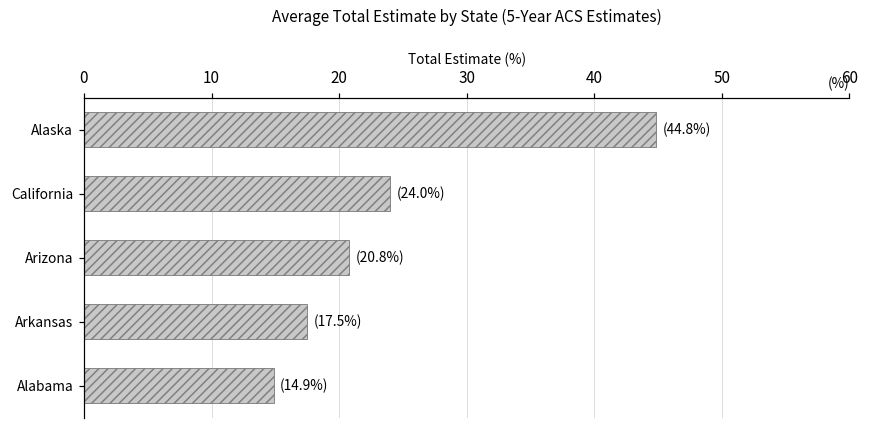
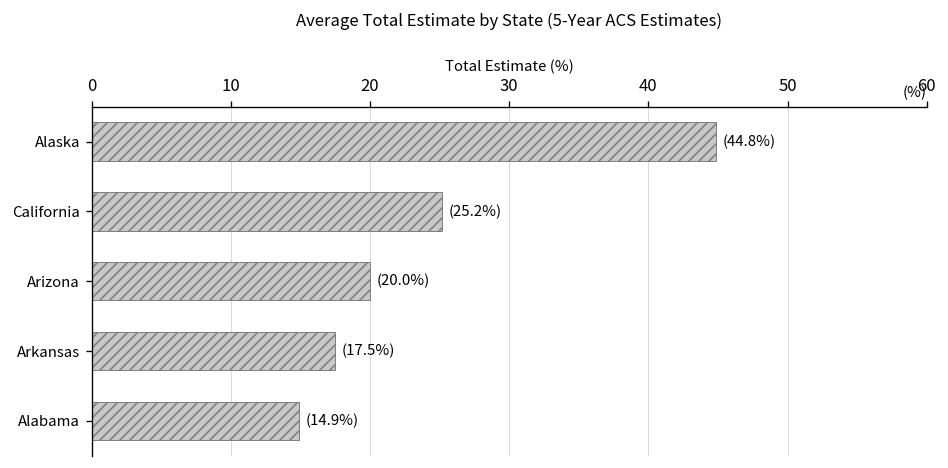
  {
    "Alaska": "(44.8%)",
-   "California": "(24.0%)",
-   "Arizona": "(20.8%)",
+   "California": "(25.2%)",
+   "Arizona": "(20.0%)",
    "Arkansas": "(17.5%)",
    "Alabama": "(14.9%)"
  }
